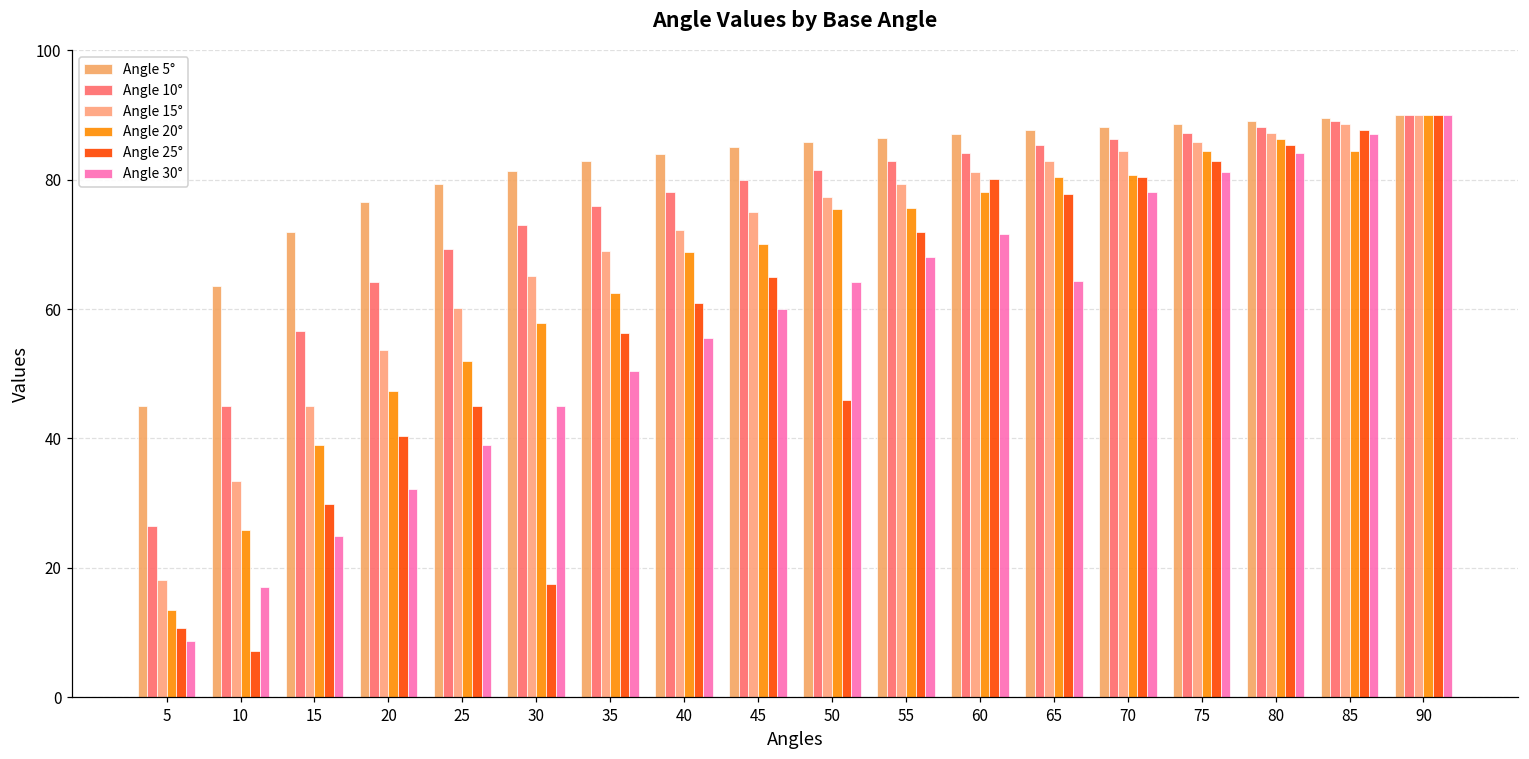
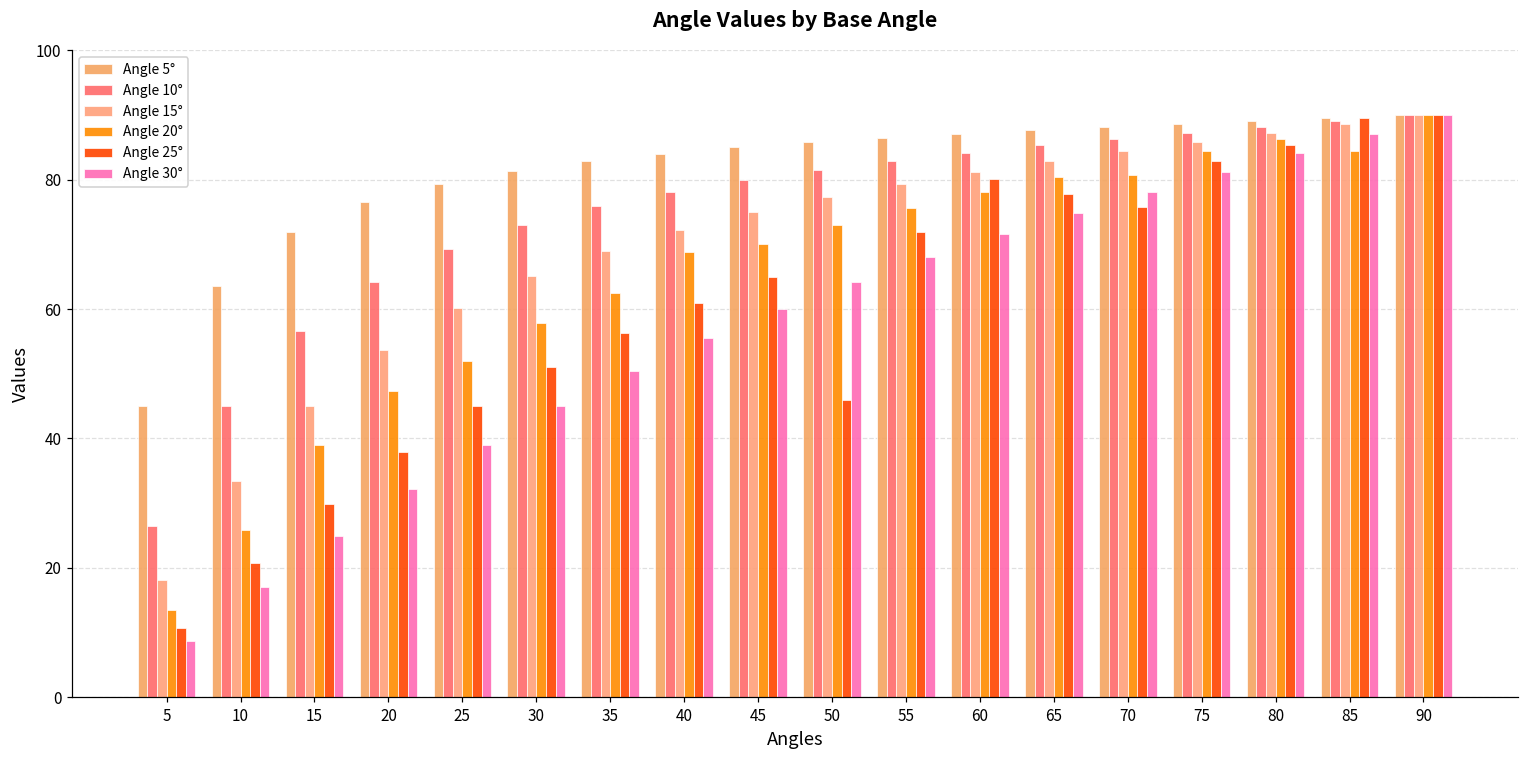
  {
    "Angle 20°": {
      "5": 14,
      "10": 26,
      "15": 39,
      "20": 47,
      "25": 52,
      "30": 58,
      "35": 63,
      "40": 69,
      "45": 70,
-     "50": 75,
+     "50": 73,
      "55": 76,
      "60": 78,
      "65": 80,
      "70": 81,
      "75": 84,
      "80": 86,
      "85": 84,
      "90": 90
    },
    "Angle 25°": {
      "5": 11,
-     "10": 7,
+     "10": 21,
      "15": 30,
-     "20": 40,
+     "20": 38,
      "25": 45,
-     "30": 17,
+     "30": 51,
      "35": 56,
      "40": 61,
      "45": 65,
      "50": 46,
      "55": 72,
      "60": 80,
      "65": 78,
-     "70": 80,
+     "70": 76,
      "75": 83,
      "80": 85,
-     "85": 88,
+     "85": 89,
      "90": 90
    },
    "Angle 30°": {
      "5": 9,
      "10": 17,
      "15": 25,
      "20": 32,
      "25": 39,
      "30": 45,
      "35": 50,
      "40": 55,
      "45": 60,
      "50": 64,
      "55": 68,
      "60": 72,
-     "65": 64,
+     "65": 75,
      "70": 78,
      "75": 81,
      "80": 84,
      "85": 87,
      "90": 90
    }
  }
